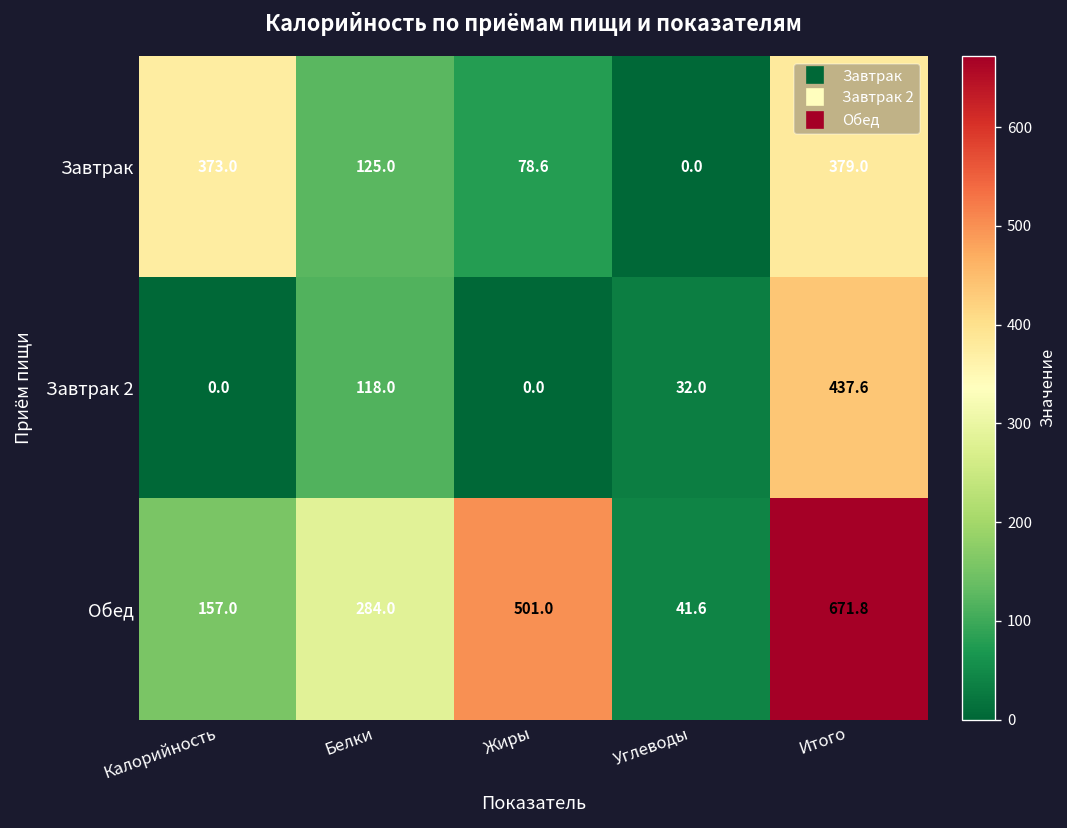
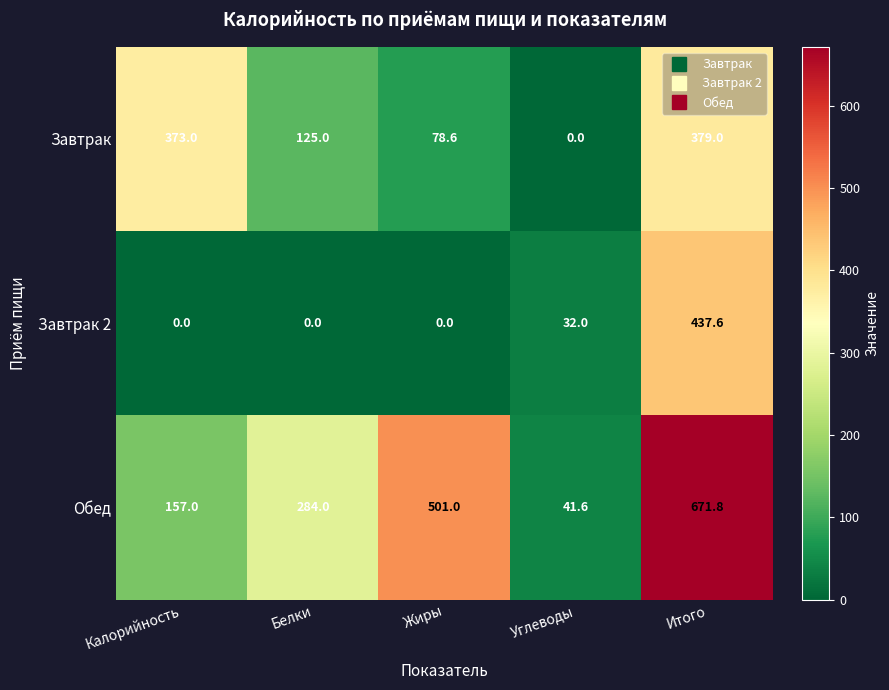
  {
    "Завтрак": {
      "Калорийность": 373.0,
      "Белки": 125.0,
      "Жиры": 78.6,
      "Углеводы": 0.0,
      "Итого": 379.0
    },
    "Завтрак 2": {
      "Калорийность": 0.0,
-     "Белки": 118.0,
+     "Белки": 0.0,
      "Жиры": 0.0,
      "Углеводы": 32.0,
      "Итого": 437.6
    },
    "Обед": {
      "Калорийность": 157.0,
      "Белки": 284.0,
      "Жиры": 501.0,
      "Углеводы": 41.6,
      "Итого": 671.8
    }
  }
